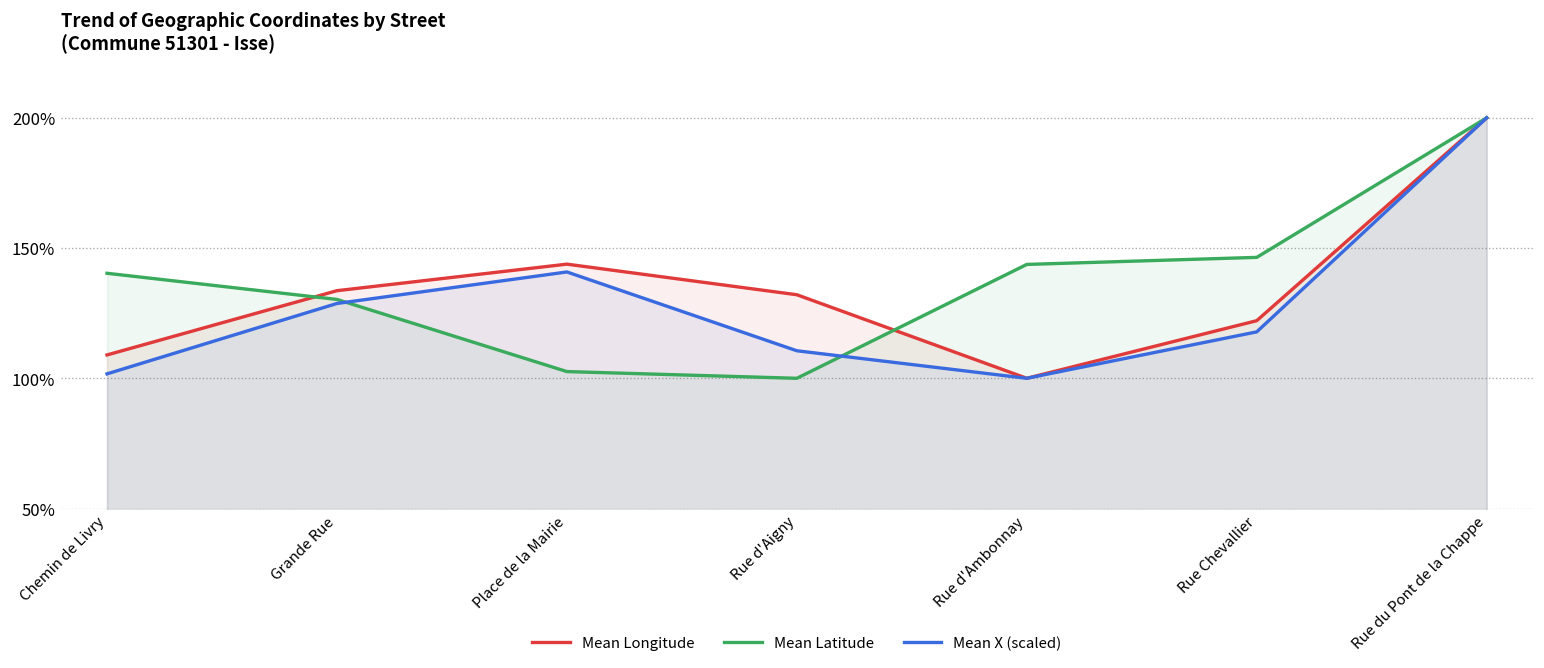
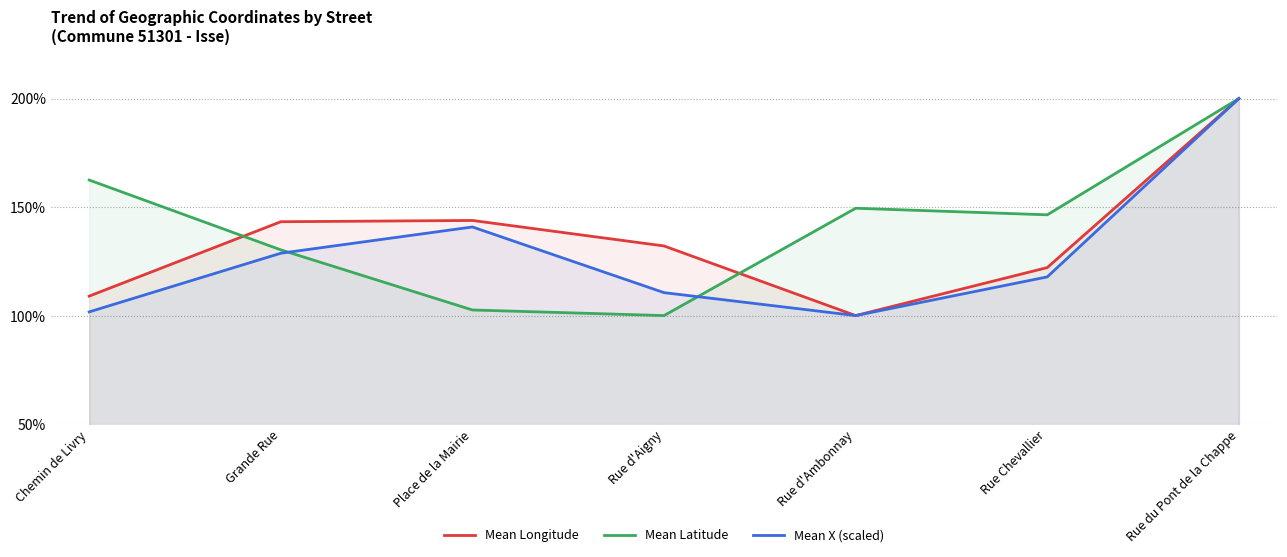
  {
    "Mean Longitude": {
      "Chemin de Livry": "109%",
-     "Grande Rue": "134%",
+     "Grande Rue": "143%",
      "Place de la Mairie": "144%",
      "Rue d'Aigny": "132%",
      "Rue Chevallier": "122%"
    },
    "Mean Latitude": {
-     "Chemin de Livry": "140%",
+     "Chemin de Livry": "162%",
      "Grande Rue": "130%",
      "Place de la Mairie": "103%",
      "Rue d'Aigny": "100%",
-     "Rue d'Ambonnay": "144%",
+     "Rue d'Ambonnay": "149%",
      "Rue Chevallier": "146%"
    },
    "Mean X (scaled)": {
      "Chemin de Livry": "102%",
      "Grande Rue": "129%",
      "Place de la Mairie": "141%",
      "Rue d'Aigny": "111%",
      "Rue Chevallier": "118%"
    }
  }
